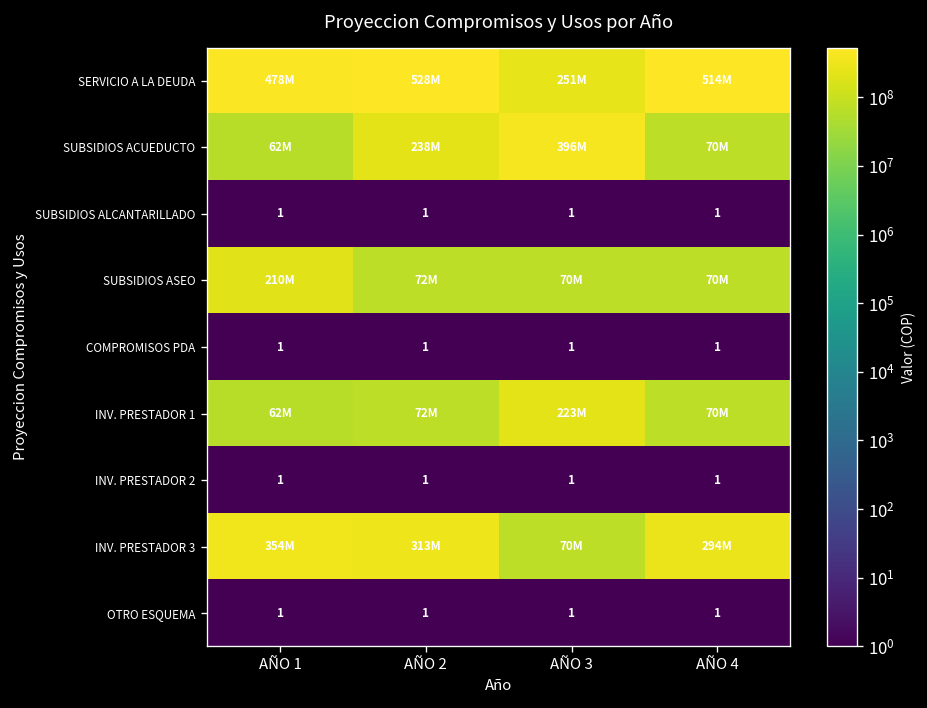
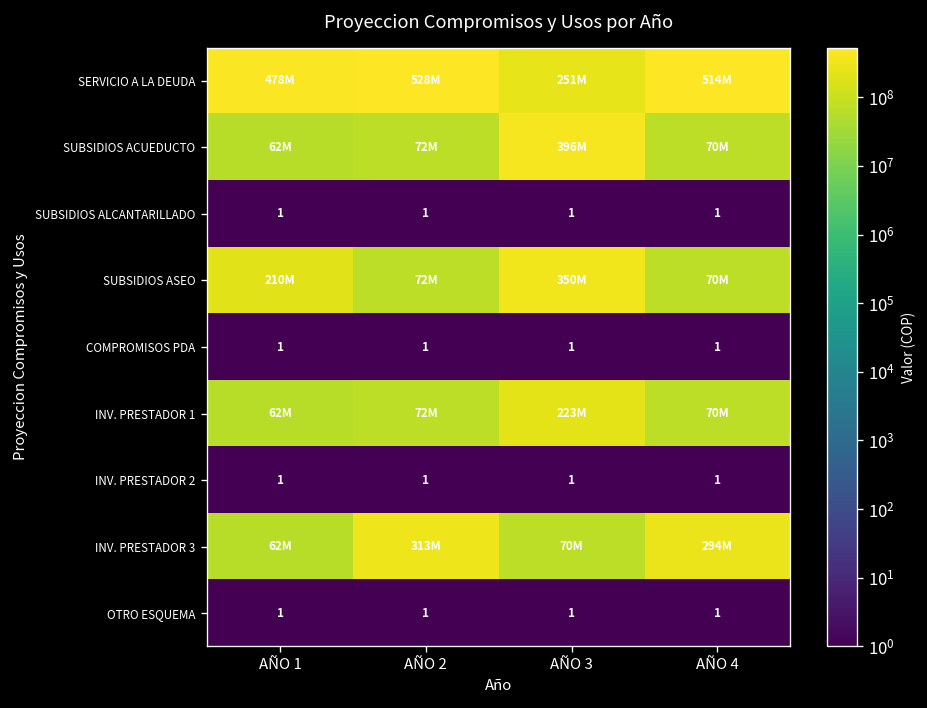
  {
    "SERVICIO A LA DEUDA": {
      "AÑO 1": "478M",
      "AÑO 2": "528M",
      "AÑO 3": "251M",
      "AÑO 4": "514M"
    },
    "SUBSIDIOS ACUEDUCTO": {
      "AÑO 1": "62M",
-     "AÑO 2": "238M",
+     "AÑO 2": "72M",
      "AÑO 3": "396M",
      "AÑO 4": "70M"
    },
    "SUBSIDIOS ALCANTARILLADO": {
      "AÑO 1": "1",
      "AÑO 2": "1",
      "AÑO 3": "1",
      "AÑO 4": "1"
    },
    "SUBSIDIOS ASEO": {
      "AÑO 1": "210M",
      "AÑO 2": "72M",
-     "AÑO 3": "70M",
+     "AÑO 3": "350M",
      "AÑO 4": "70M"
    },
    "COMPROMISOS PDA": {
      "AÑO 1": "1",
      "AÑO 2": "1",
      "AÑO 3": "1",
      "AÑO 4": "1"
    },
    "INV. PRESTADOR 1": {
      "AÑO 1": "62M",
      "AÑO 2": "72M",
      "AÑO 3": "223M",
      "AÑO 4": "70M"
    },
    "INV. PRESTADOR 2": {
      "AÑO 1": "1",
      "AÑO 2": "1",
      "AÑO 3": "1",
      "AÑO 4": "1"
    },
    "INV. PRESTADOR 3": {
-     "AÑO 1": "354M",
+     "AÑO 1": "62M",
      "AÑO 2": "313M",
      "AÑO 3": "70M",
      "AÑO 4": "294M"
    },
    "OTRO ESQUEMA": {
      "AÑO 1": "1",
      "AÑO 2": "1",
      "AÑO 3": "1",
      "AÑO 4": "1"
    }
  }
